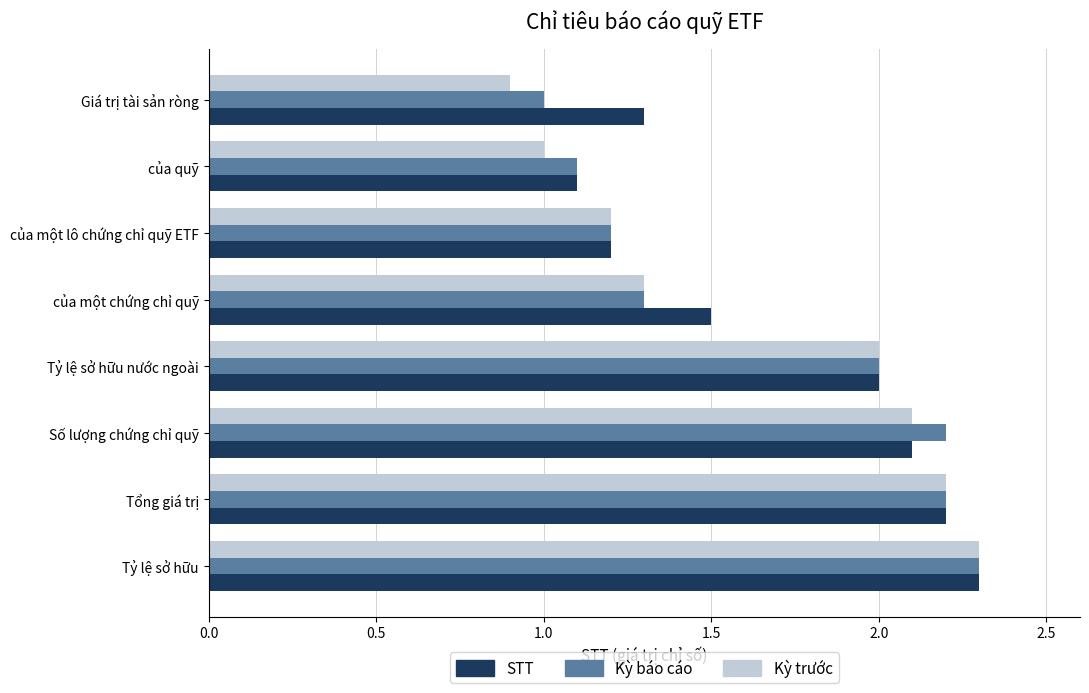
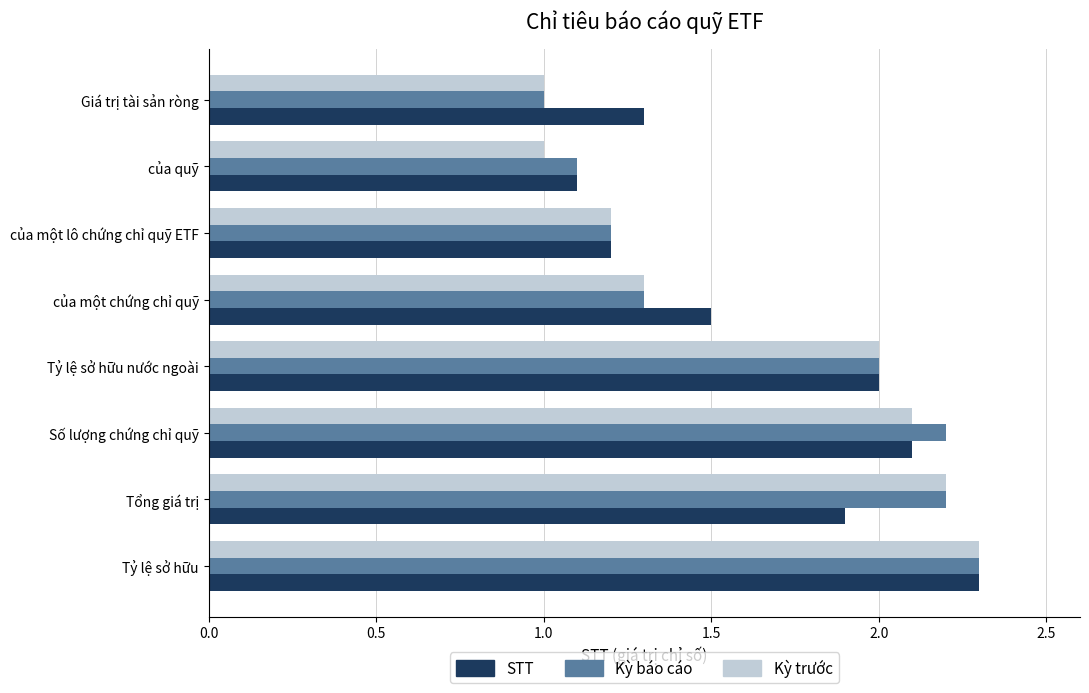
  {
    "STT": {
      "Giá trị tài sản ròng": 1.3,
      "của quỹ": 1.1,
      "của một lô chứng chỉ quỹ ETF": 1.2,
      "của một chứng chỉ quỹ": 1.5,
      "Tỷ lệ sở hữu nước ngoài": 2.0,
      "Số lượng chứng chỉ quỹ": 2.1,
-     "Tổng giá trị": 2.2,
+     "Tổng giá trị": 1.9,
      "Tỷ lệ sở hữu": 2.3
    },
    "Kỳ báo cáo": {
      "Giá trị tài sản ròng": 1.0,
      "của quỹ": 1.1,
      "của một lô chứng chỉ quỹ ETF": 1.2,
      "của một chứng chỉ quỹ": 1.3,
      "Tỷ lệ sở hữu nước ngoài": 2.0,
      "Số lượng chứng chỉ quỹ": 2.2,
      "Tổng giá trị": 2.2,
      "Tỷ lệ sở hữu": 2.3
    },
    "Kỳ trước": {
-     "Giá trị tài sản ròng": 0.9,
+     "Giá trị tài sản ròng": 1.0,
      "của quỹ": 1.0,
      "của một lô chứng chỉ quỹ ETF": 1.2,
      "của một chứng chỉ quỹ": 1.3,
      "Tỷ lệ sở hữu nước ngoài": 2.0,
      "Số lượng chứng chỉ quỹ": 2.1,
      "Tổng giá trị": 2.2,
      "Tỷ lệ sở hữu": 2.3
    }
  }
